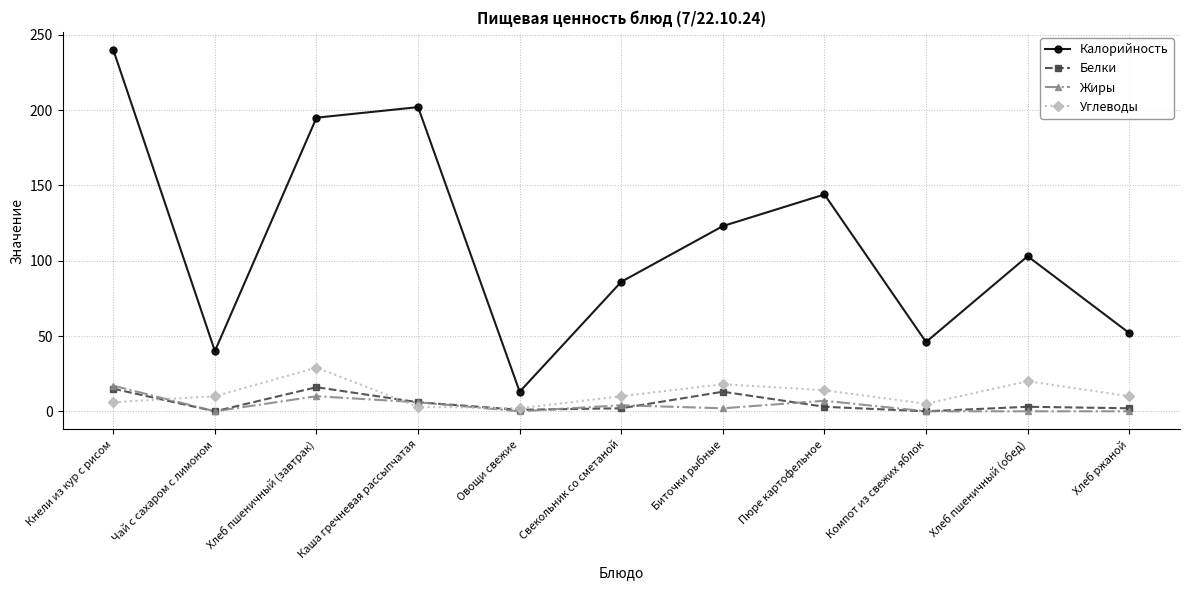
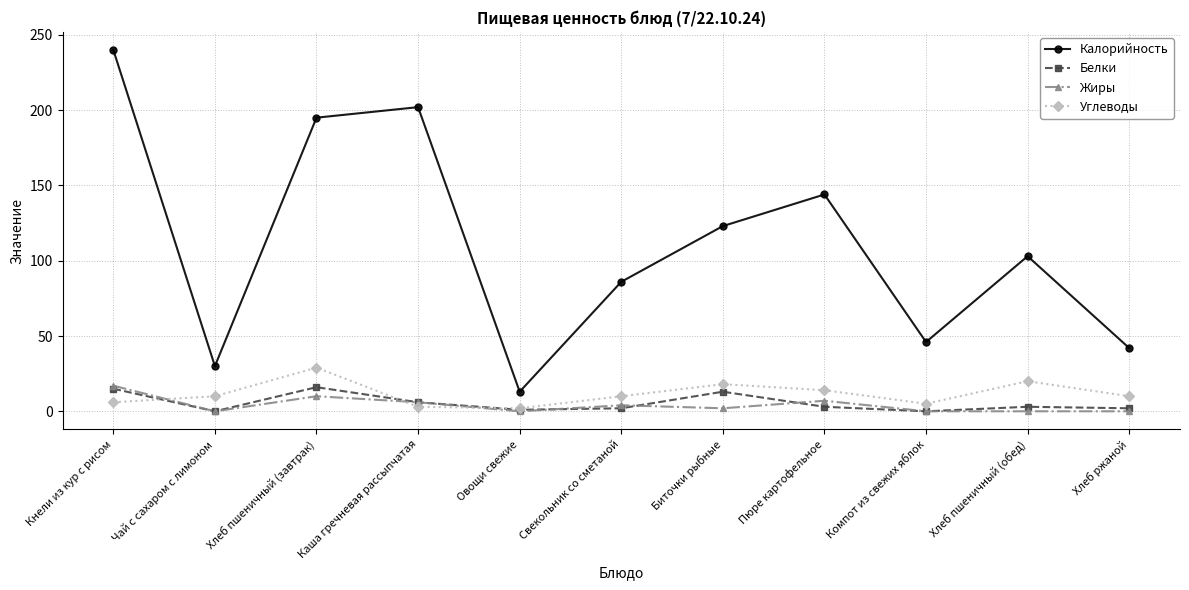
  {
    "Калорийность": {
      "Кнели из кур с рисом": 240,
-     "Чай с сахаром с лимоном": 40,
+     "Чай с сахаром с лимоном": 30,
      "Хлеб пшеничный (завтрак)": 195,
      "Каша гречневая рассыпчатая": 202,
      "Овощи свежие": 13,
      "Свекольник со сметаной": 86,
      "Биточки рыбные": 123,
      "Пюре картофельное": 144,
      "Компот из свежих яблок": 46,
      "Хлеб пшеничный (обед)": 103,
-     "Хлеб ржаной": 52
+     "Хлеб ржаной": 42
    },
    "Белки": {
      "Кнели из кур с рисом": 15,
      "Хлеб пшеничный (завтрак)": 16,
      "Свекольник со сметаной": 2,
      "Биточки рыбные": 13,
      "Пюре картофельное": 3,
      "Хлеб пшеничный (обед)": 3,
      "Хлеб ржаной": 2
    },
    "Жиры": {
      "Кнели из кур с рисом": 17,
      "Хлеб пшеничный (завтрак)": 10,
      "Свекольник со сметаной": 4,
      "Биточки рыбные": 2,
      "Пюре картофельное": 7,
      "Хлеб пшеничный (обед)": 0,
      "Хлеб ржаной": 0
    },
    "Углеводы": {
      "Кнели из кур с рисом": 6,
      "Чай с сахаром с лимоном": 10,
      "Хлеб пшеничный (завтрак)": 29,
      "Каша гречневая рассыпчатая": 3,
      "Свекольник со сметаной": 10,
      "Биточки рыбные": 18,
      "Пюре картофельное": 14,
      "Компот из свежих яблок": 5,
      "Хлеб пшеничный (обед)": 20,
      "Хлеб ржаной": 10
    }
  }
